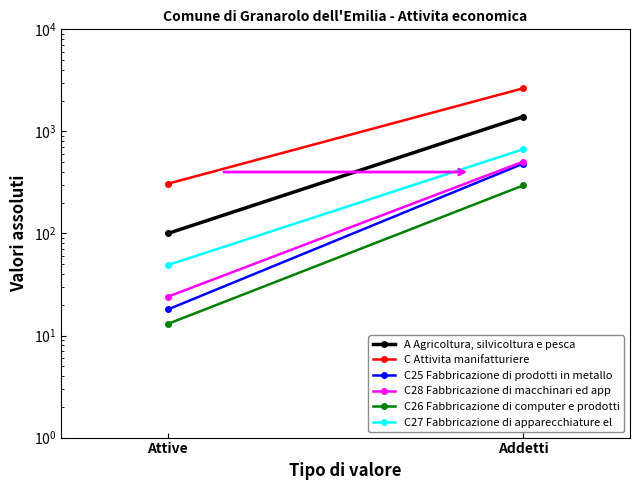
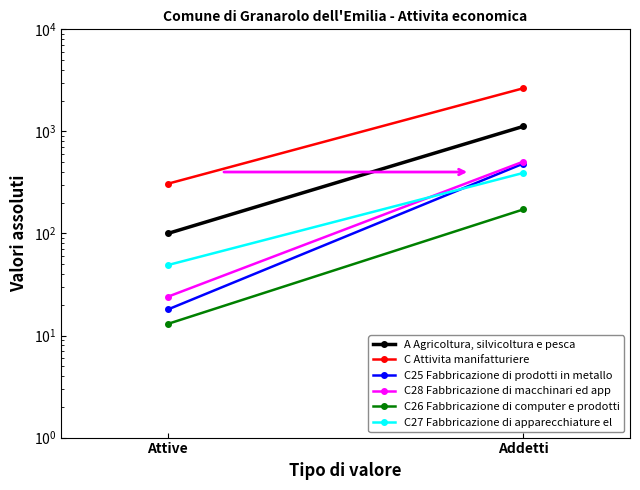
  {
    "A Agricoltura, silvicoltura e pesca": {
      "Attive": 100,
-     "Addetti": 1400
+     "Addetti": 1100
    },
    "C Attivita manifatturiere": {
      "Attive": 310,
      "Addetti": 2600
    },
    "C25 Fabbricazione di prodotti in metallo": {
      "Attive": 18
    },
    "C28 Fabbricazione di macchinari ed app": {
      "Attive": 24
    },
    "C26 Fabbricazione di computer e prodotti": {
      "Attive": 13,
-     "Addetti": 300
+     "Addetti": 170
    },
    "C27 Fabbricazione di apparecchiature el": {
      "Attive": 50,
-     "Addetti": 700
+     "Addetti": 390
    }
  }
